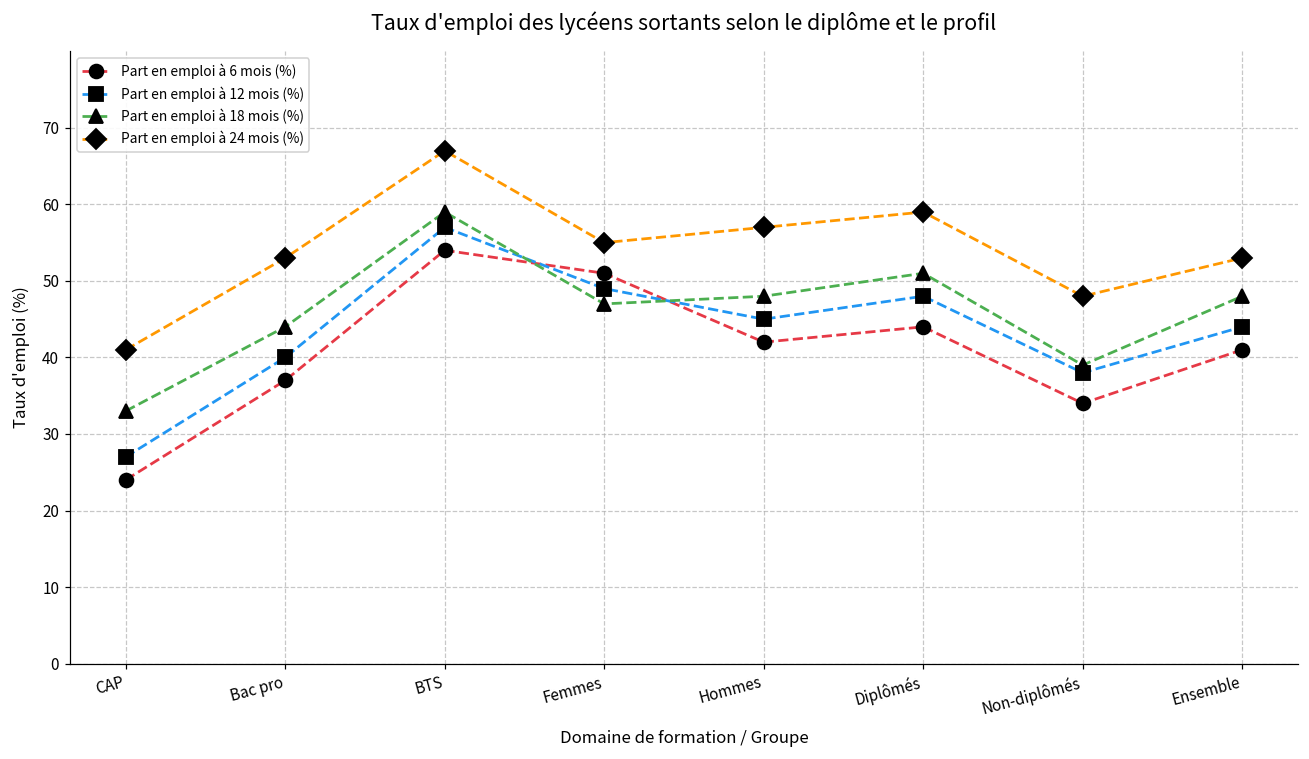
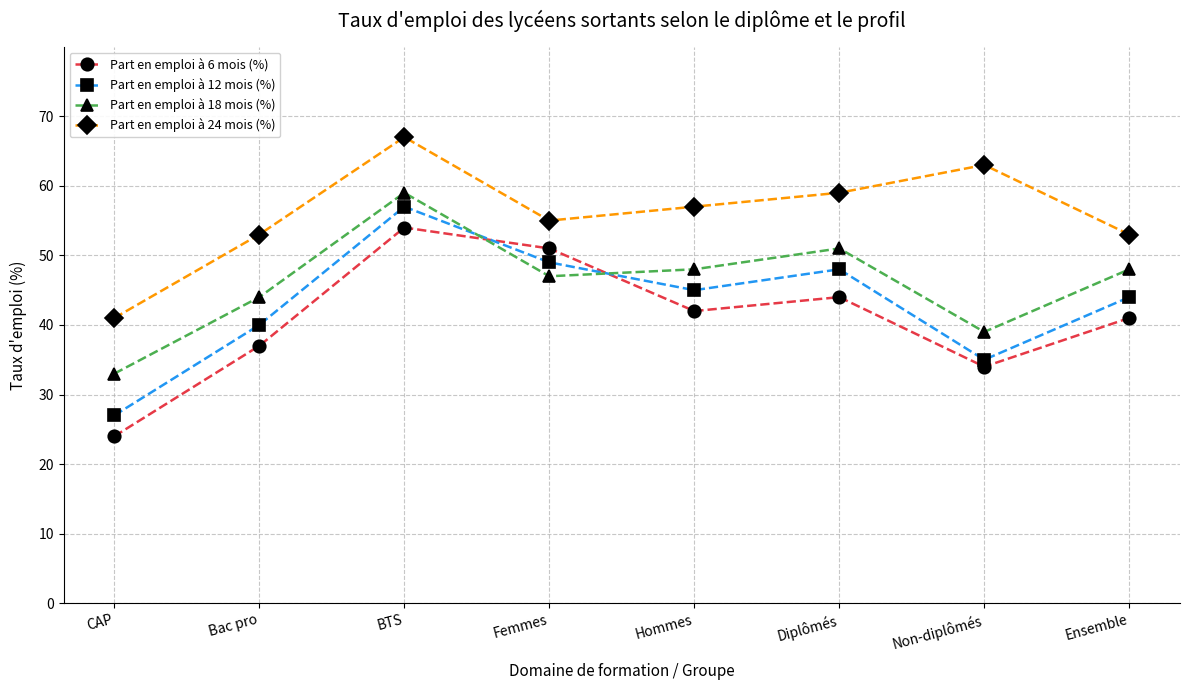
  {
    "Part en emploi à 6 mois (%)": {
      "CAP": 24,
      "Bac pro": 37,
      "BTS": 54,
      "Femmes": 51,
      "Hommes": 42,
      "Diplômés": 44,
      "Non-diplômés": 34,
      "Ensemble": 41
    },
    "Part en emploi à 12 mois (%)": {
      "CAP": 27,
      "Bac pro": 40,
      "BTS": 57,
      "Femmes": 49,
      "Hommes": 45,
      "Diplômés": 48,
-     "Non-diplômés": 38,
+     "Non-diplômés": 35,
      "Ensemble": 44
    },
    "Part en emploi à 18 mois (%)": {
      "CAP": 33,
      "Bac pro": 44,
      "BTS": 59,
      "Femmes": 47,
      "Hommes": 48,
      "Diplômés": 51,
      "Non-diplômés": 39,
      "Ensemble": 48
    },
    "Part en emploi à 24 mois (%)": {
      "CAP": 41,
      "Bac pro": 53,
      "BTS": 67,
      "Femmes": 55,
      "Hommes": 57,
      "Diplômés": 59,
-     "Non-diplômés": 48,
+     "Non-diplômés": 63,
      "Ensemble": 53
    }
  }
